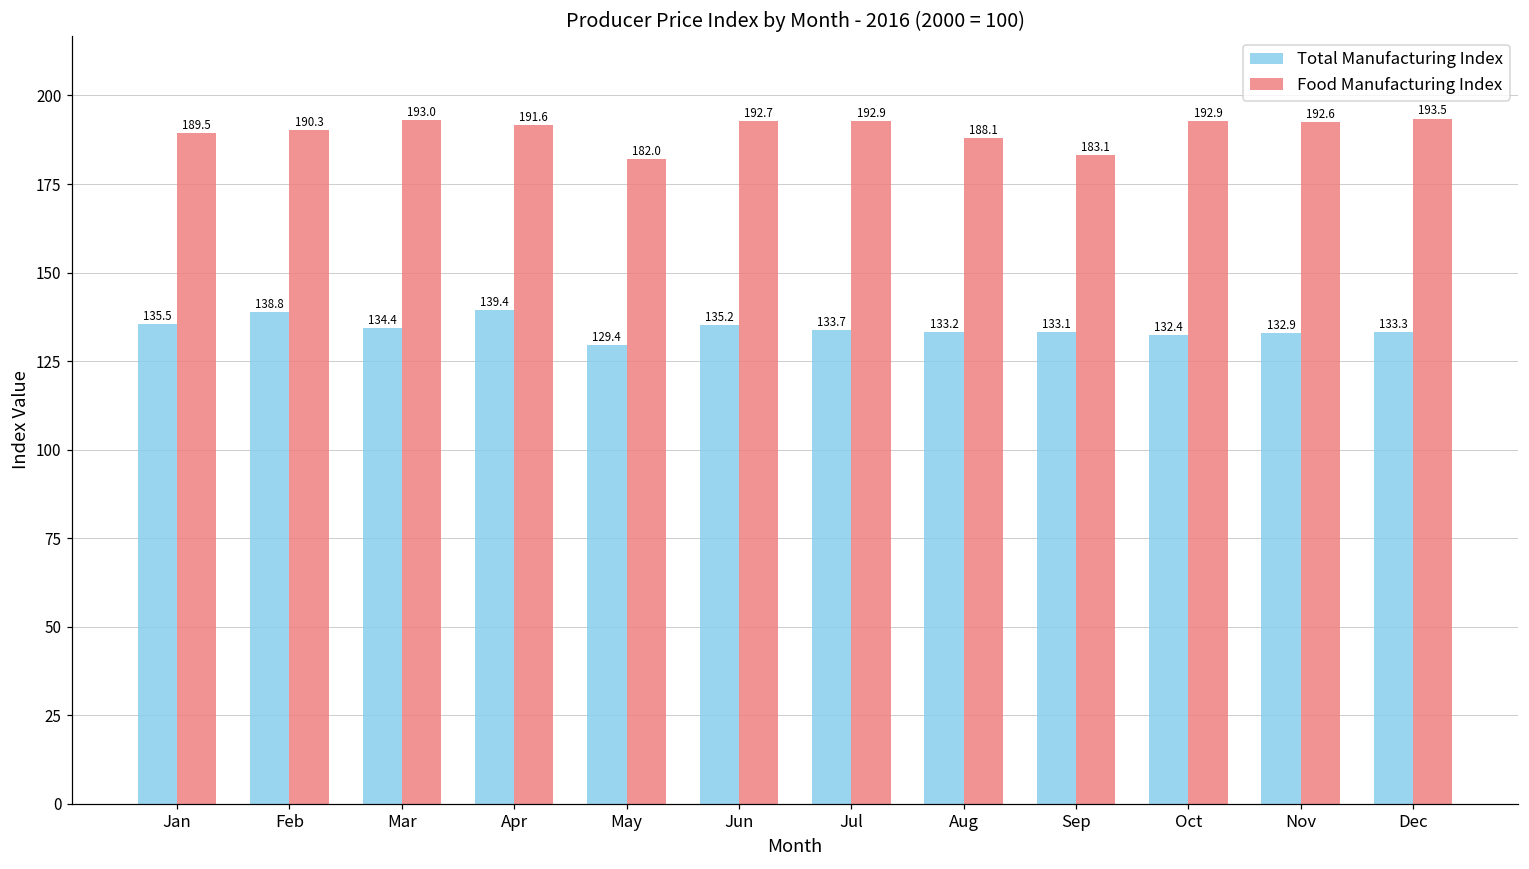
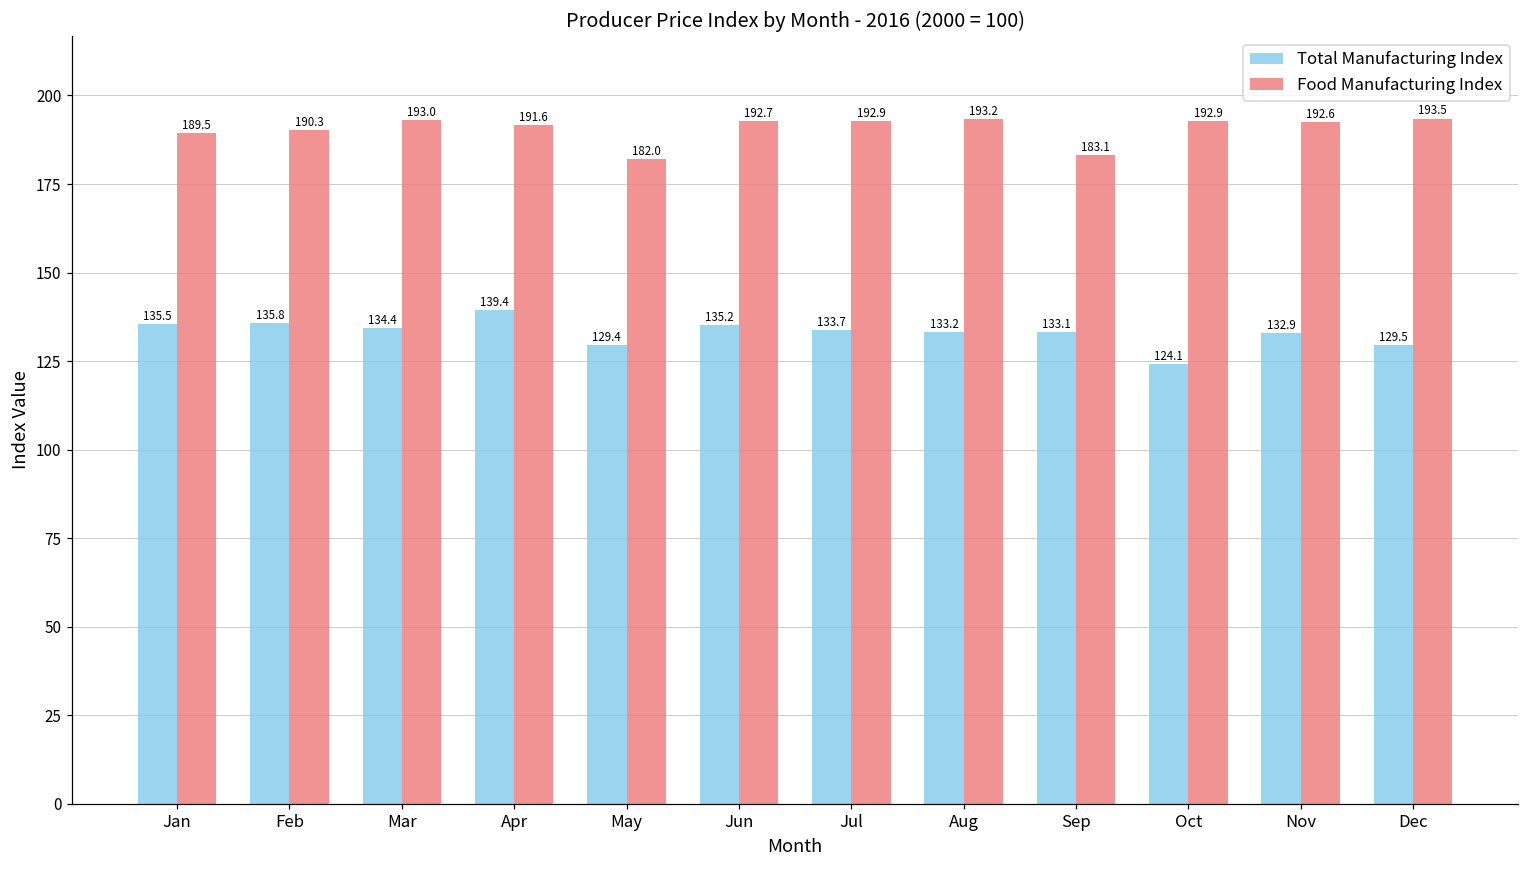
  {
    "Total Manufacturing Index": {
      "Jan": 135.5,
-     "Feb": 138.8,
+     "Feb": 135.8,
      "Mar": 134.4,
      "Apr": 139.4,
      "May": 129.4,
      "Jun": 135.2,
      "Jul": 133.7,
      "Aug": 133.2,
      "Sep": 133.1,
-     "Oct": 132.4,
+     "Oct": 124.1,
      "Nov": 132.9,
-     "Dec": 133.3
+     "Dec": 129.5
    },
    "Food Manufacturing Index": {
      "Jan": 189.5,
      "Feb": 190.3,
      "Mar": 193.0,
      "Apr": 191.6,
      "May": 182.0,
      "Jun": 192.7,
      "Jul": 192.9,
-     "Aug": 188.1,
+     "Aug": 193.2,
      "Sep": 183.1,
      "Oct": 192.9,
      "Nov": 192.6,
      "Dec": 193.5
    }
  }
